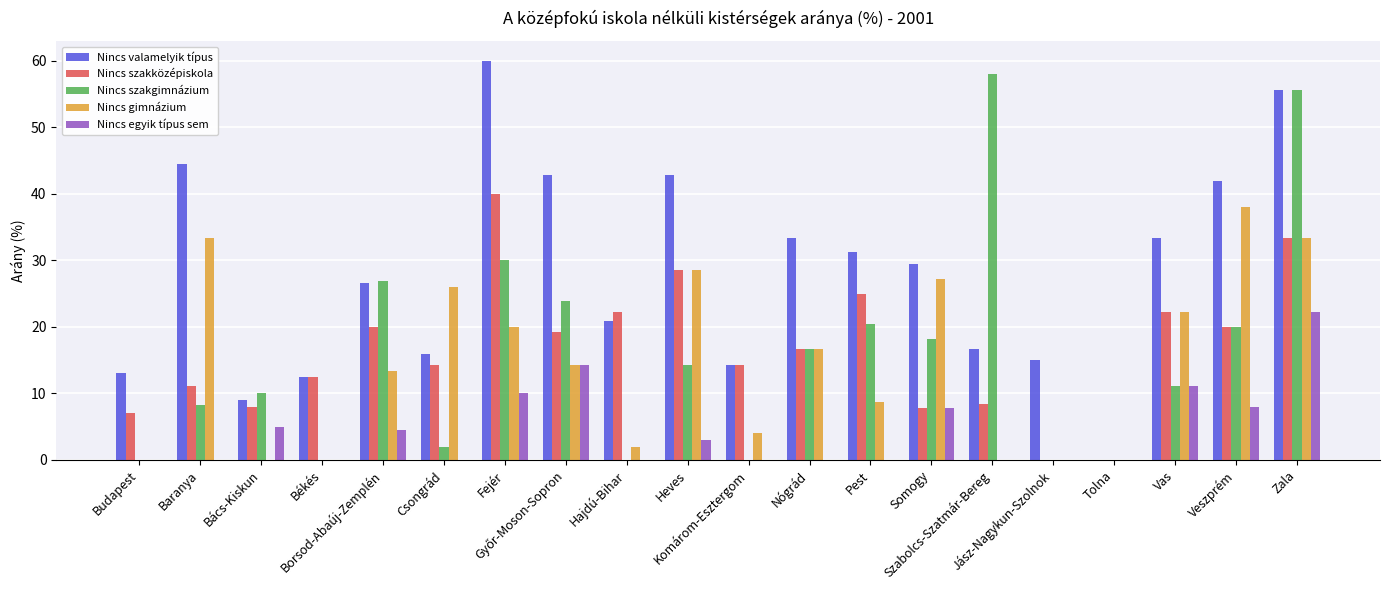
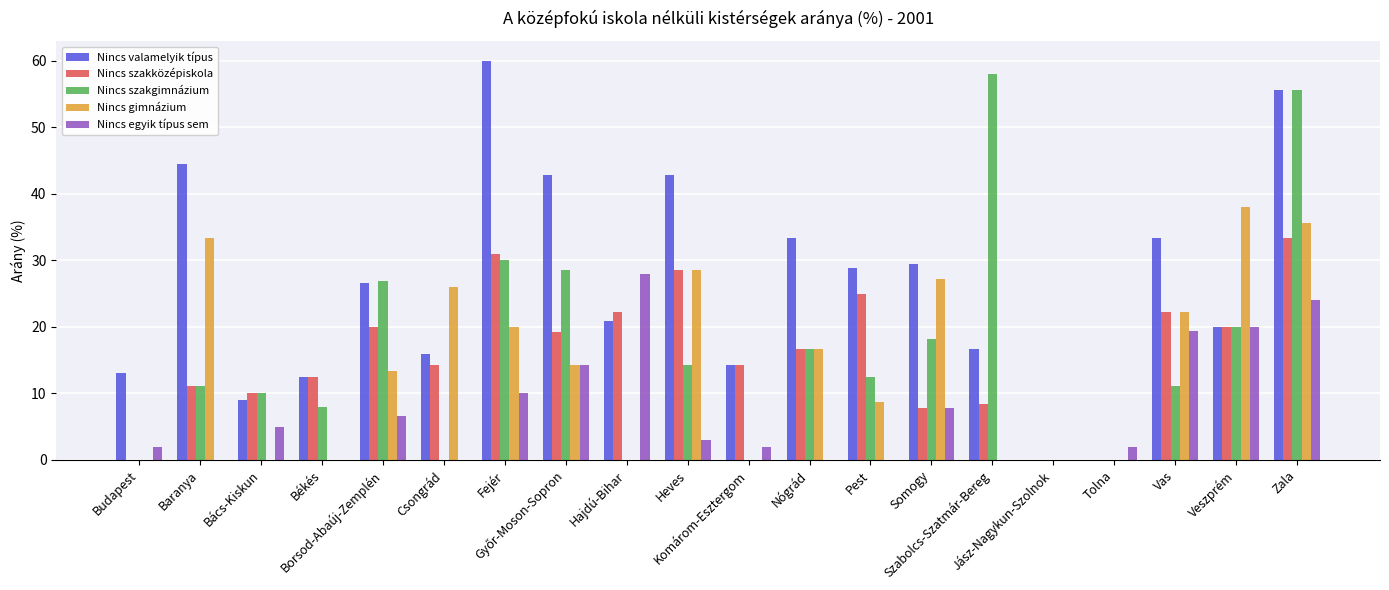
  {
    "Nincs valamelyik típus": {
      "Budapest": 13,
      "Baranya": 44,
      "Bács-Kiskun": 9,
      "Békés": 13,
      "Borsod-Abaúj-Zemplén": 27,
      "Csongrád": 16,
      "Fejér": 60,
      "Győr-Moson-Sopron": 43,
      "Hajdú-Bihar": 21,
      "Heves": 43,
      "Komárom-Esztergom": 14,
      "Nógrád": 33,
-     "Pest": 31,
+     "Pest": 29,
      "Somogy": 29,
      "Szabolcs-Szatmár-Bereg": 17,
-     "Jász-Nagykun-Szolnok": 15,
+     "Jász-Nagykun-Szolnok": 0,
      "Tolna": 0,
      "Vas": 33,
-     "Veszprém": 42,
+     "Veszprém": 20,
      "Zala": 56
    },
    "Nincs szakközépiskola": {
-     "Budapest": 7,
+     "Budapest": 0,
      "Baranya": 11,
-     "Bács-Kiskun": 8,
+     "Bács-Kiskun": 10,
      "Békés": 13,
      "Borsod-Abaúj-Zemplén": 20,
      "Csongrád": 14,
-     "Fejér": 40,
+     "Fejér": 31,
      "Győr-Moson-Sopron": 19,
      "Hajdú-Bihar": 22,
      "Heves": 29,
      "Komárom-Esztergom": 14,
      "Nógrád": 17,
      "Pest": 25,
      "Somogy": 8,
      "Szabolcs-Szatmár-Bereg": 8,
      "Jász-Nagykun-Szolnok": 0,
      "Tolna": 0,
      "Vas": 22,
      "Veszprém": 20,
      "Zala": 33
    },
    "Nincs szakgimnázium": {
      "Budapest": 0,
-     "Baranya": 8,
+     "Baranya": 11,
      "Bács-Kiskun": 10,
-     "Békés": 0,
+     "Békés": 8,
      "Borsod-Abaúj-Zemplén": 27,
-     "Csongrád": 2,
+     "Csongrád": 0,
      "Fejér": 30,
-     "Győr-Moson-Sopron": 24,
+     "Győr-Moson-Sopron": 29,
      "Hajdú-Bihar": 0,
      "Heves": 14,
      "Komárom-Esztergom": 0,
      "Nógrád": 17,
-     "Pest": 21,
+     "Pest": 13,
      "Somogy": 18,
      "Szabolcs-Szatmár-Bereg": 58,
      "Jász-Nagykun-Szolnok": 0,
      "Tolna": 0,
      "Vas": 11,
      "Veszprém": 20,
      "Zala": 56
    },
    "Nincs gimnázium": {
      "Budapest": 0,
      "Baranya": 33,
      "Bács-Kiskun": 0,
      "Békés": 0,
      "Borsod-Abaúj-Zemplén": 13,
      "Csongrád": 26,
      "Fejér": 20,
      "Győr-Moson-Sopron": 14,
-     "Hajdú-Bihar": 2,
+     "Hajdú-Bihar": 0,
      "Heves": 29,
-     "Komárom-Esztergom": 4,
+     "Komárom-Esztergom": 0,
      "Nógrád": 17,
      "Pest": 9,
      "Somogy": 27,
      "Szabolcs-Szatmár-Bereg": 0,
      "Jász-Nagykun-Szolnok": 0,
      "Tolna": 0,
      "Vas": 22,
      "Veszprém": 38,
-     "Zala": 33
+     "Zala": 36
    },
    "Nincs egyik típus sem": {
-     "Budapest": 0,
+     "Budapest": 2,
      "Baranya": 0,
      "Bács-Kiskun": 5,
      "Békés": 0,
-     "Borsod-Abaúj-Zemplén": 5,
+     "Borsod-Abaúj-Zemplén": 7,
      "Csongrád": 0,
      "Fejér": 10,
      "Győr-Moson-Sopron": 14,
-     "Hajdú-Bihar": 0,
+     "Hajdú-Bihar": 28,
      "Heves": 3,
-     "Komárom-Esztergom": 0,
+     "Komárom-Esztergom": 2,
      "Nógrád": 0,
      "Pest": 0,
      "Somogy": 8,
      "Szabolcs-Szatmár-Bereg": 0,
      "Jász-Nagykun-Szolnok": 0,
-     "Tolna": 0,
-     "Vas": 11,
-     "Veszprém": 8,
-     "Zala": 22
+     "Tolna": 2,
+     "Vas": 19,
+     "Veszprém": 20,
+     "Zala": 24
    }
  }
